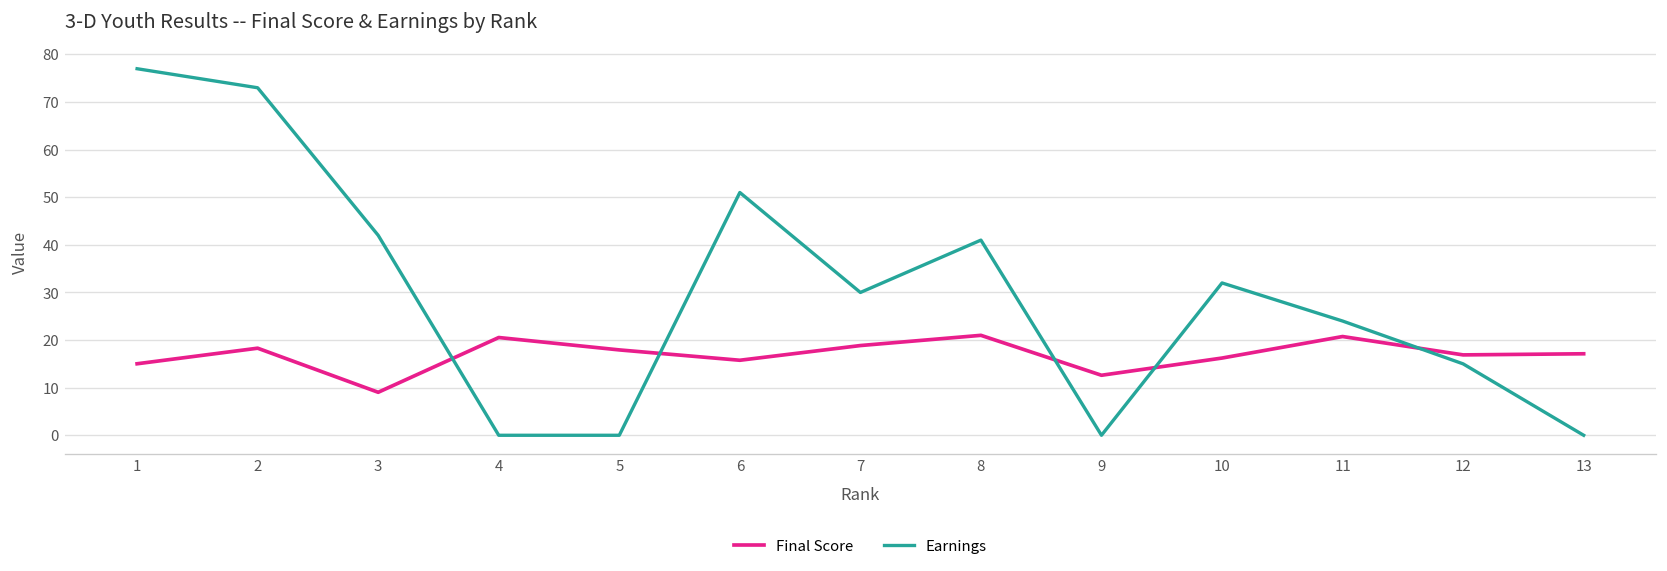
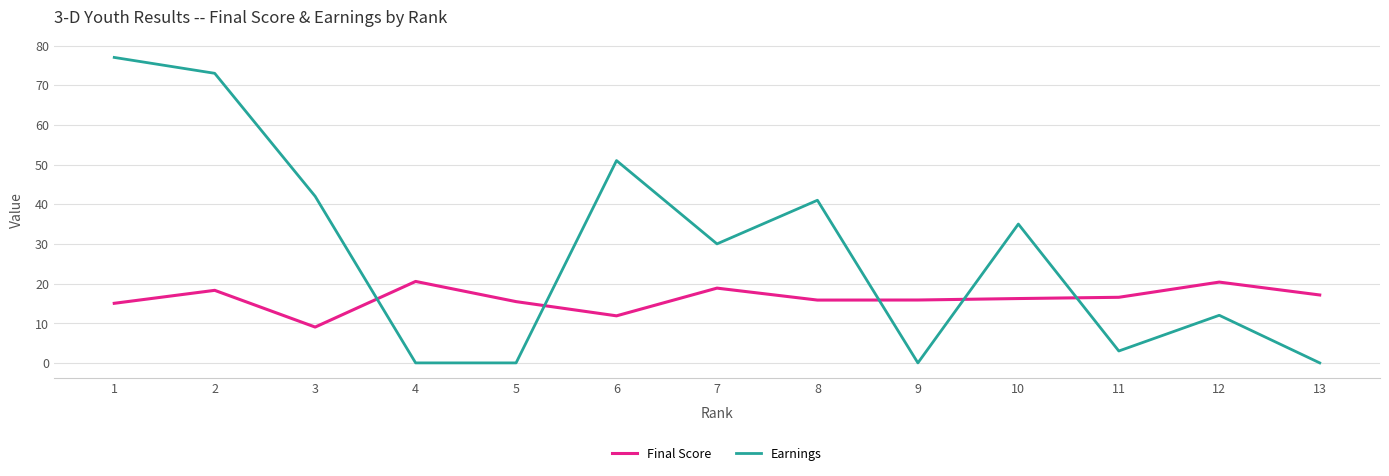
  {
    "Final Score": {
      "1": 15,
      "2": 18,
      "3": 9,
      "4": 21,
-     "5": 18,
-     "6": 16,
+     "5": 15,
+     "6": 12,
      "7": 19,
-     "8": 21,
-     "9": 13,
+     "8": 16,
+     "9": 16,
      "10": 16,
-     "11": 21,
-     "12": 17,
+     "11": 17,
+     "12": 20,
      "13": 17
    },
    "Earnings": {
      "1": 77,
      "2": 73,
      "3": 42,
      "4": 0,
      "5": 0,
      "6": 51,
      "7": 30,
      "8": 41,
      "9": 0,
-     "10": 32,
-     "11": 24,
-     "12": 15,
+     "10": 35,
+     "11": 3,
+     "12": 12,
      "13": 0
    }
  }
